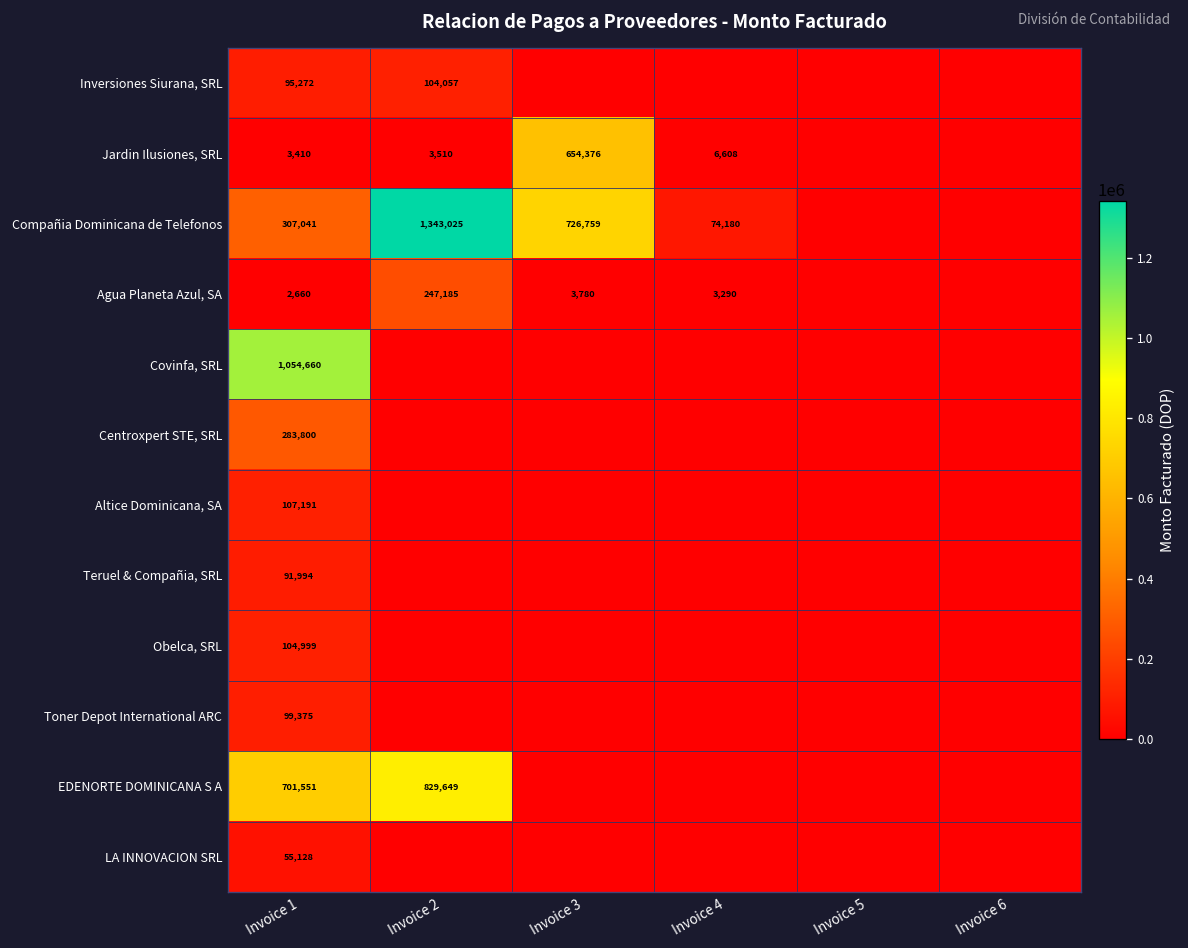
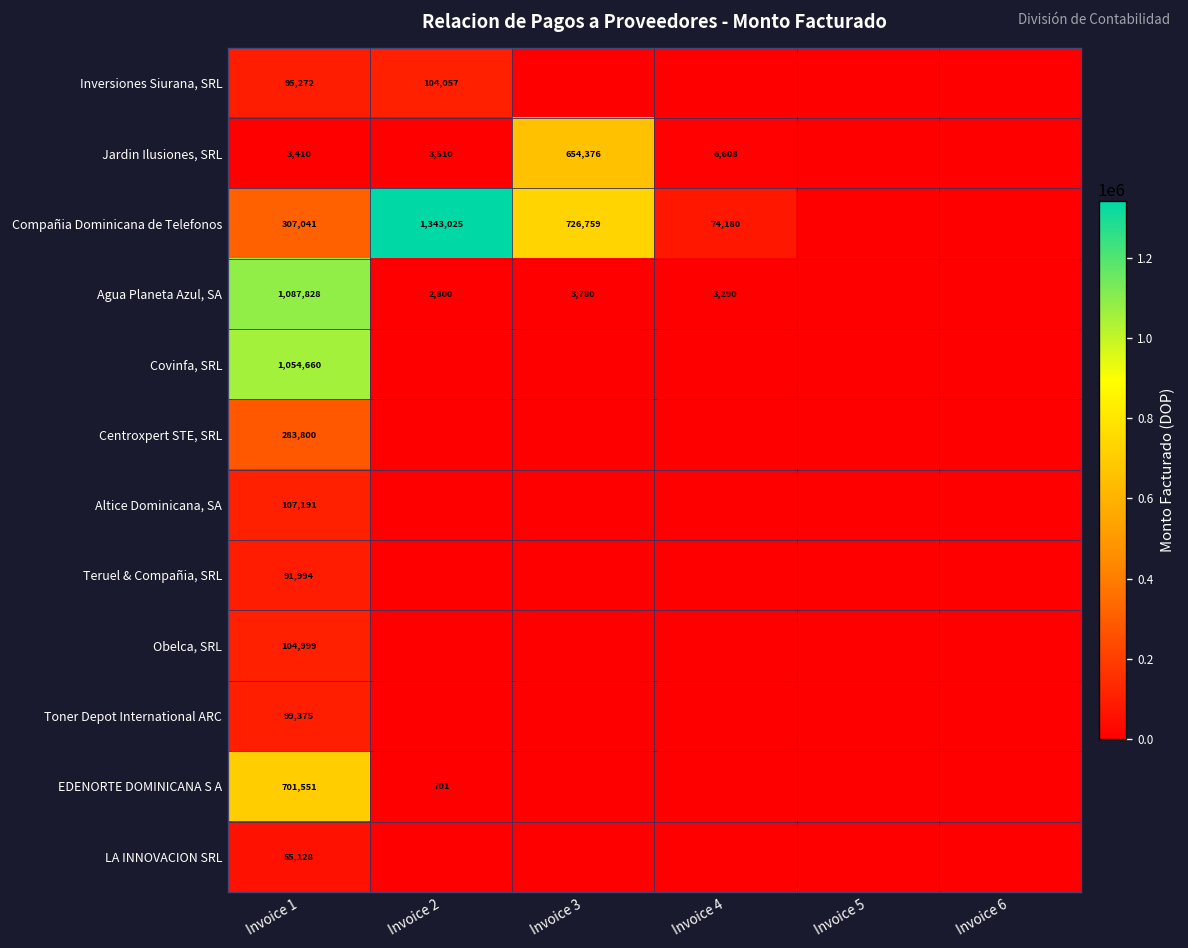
  {
    "Inversiones Siurana, SRL": {
      "Invoice 1": "95,272",
      "Invoice 2": "104,057"
    },
    "Jardin Ilusiones, SRL": {
      "Invoice 1": "3,410",
      "Invoice 2": "3,510",
      "Invoice 3": "654,376",
      "Invoice 4": "6,608"
    },
    "Compañia Dominicana de Telefonos": {
      "Invoice 1": "307,041",
      "Invoice 2": "1,343,025",
      "Invoice 3": "726,759",
      "Invoice 4": "74,180"
    },
    "Agua Planeta Azul, SA": {
-     "Invoice 1": "2,660",
-     "Invoice 2": "247,185",
+     "Invoice 1": "1,087,828",
+     "Invoice 2": "2,800",
      "Invoice 3": "3,780",
      "Invoice 4": "3,290"
    },
    "Covinfa, SRL": {
      "Invoice 1": "1,054,660"
    },
    "Centroxpert STE, SRL": {
      "Invoice 1": "283,800"
    },
    "Altice Dominicana, SA": {
      "Invoice 1": "107,191"
    },
    "Teruel & Compañia, SRL": {
      "Invoice 1": "91,994"
    },
    "Obelca, SRL": {
      "Invoice 1": "104,999"
    },
    "Toner Depot International ARC": {
      "Invoice 1": "99,375"
    },
    "EDENORTE DOMINICANA S A": {
      "Invoice 1": "701,551",
-     "Invoice 2": "829,649"
+     "Invoice 2": "701"
    },
    "LA INNOVACION SRL": {
      "Invoice 1": "55,128"
    }
  }
